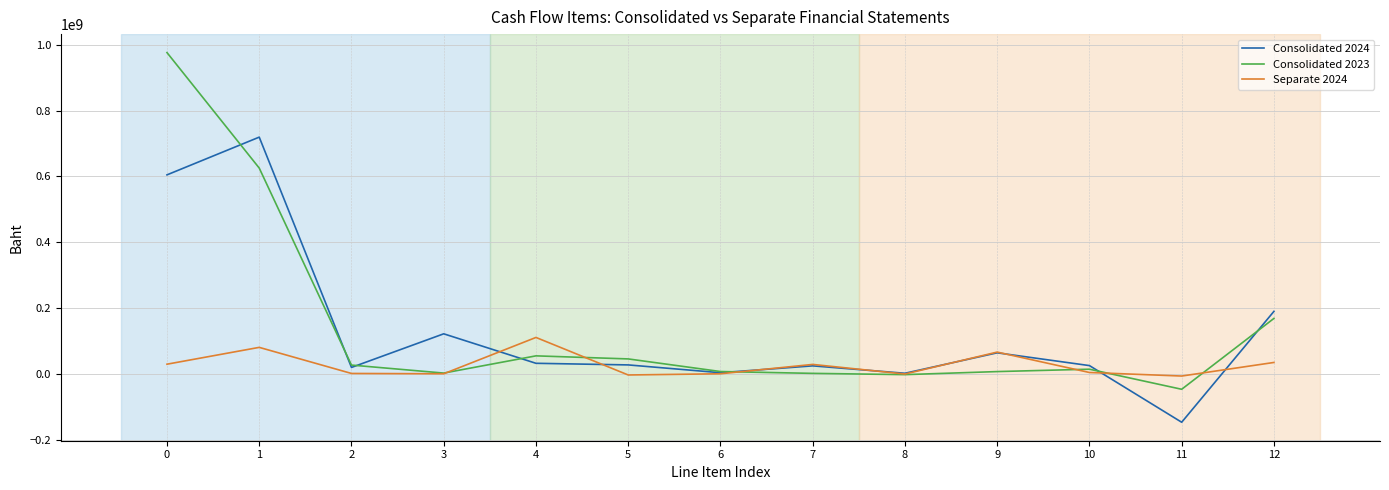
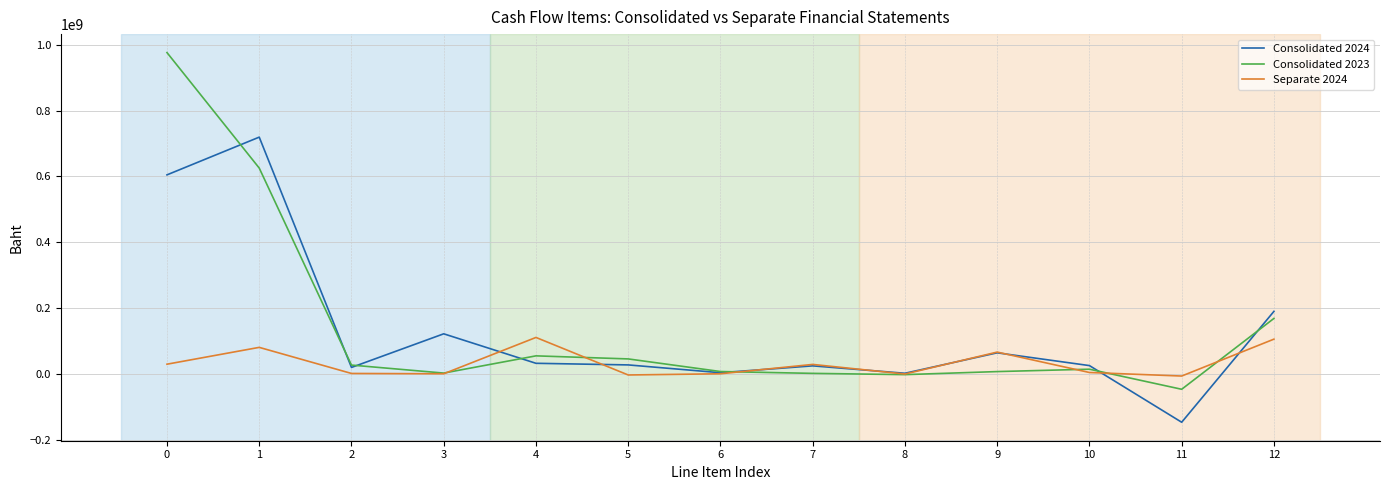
  {
    "Consolidated 2024": {
      "0": 600000000,
      "1": 720000000,
      "3": 120000000,
      "4": 30000000,
      "5": 30000000,
      "10": 20000000,
      "11": -150000000,
      "12": 190000000
    },
    "Consolidated 2023": {
      "0": 980000000,
      "1": 630000000,
      "4": 50000000,
      "5": 50000000,
      "7": 0,
      "9": 10000000,
      "10": 10000000,
      "11": -50000000,
      "12": 170000000
    },
    "Separate 2024": {
      "0": 30000000,
      "1": 80000000,
      "2": 0,
      "4": 110000000,
      "5": 0,
      "10": 0,
      "11": -10000000,
-     "12": 30000000
+     "12": 110000000
    }
  }
